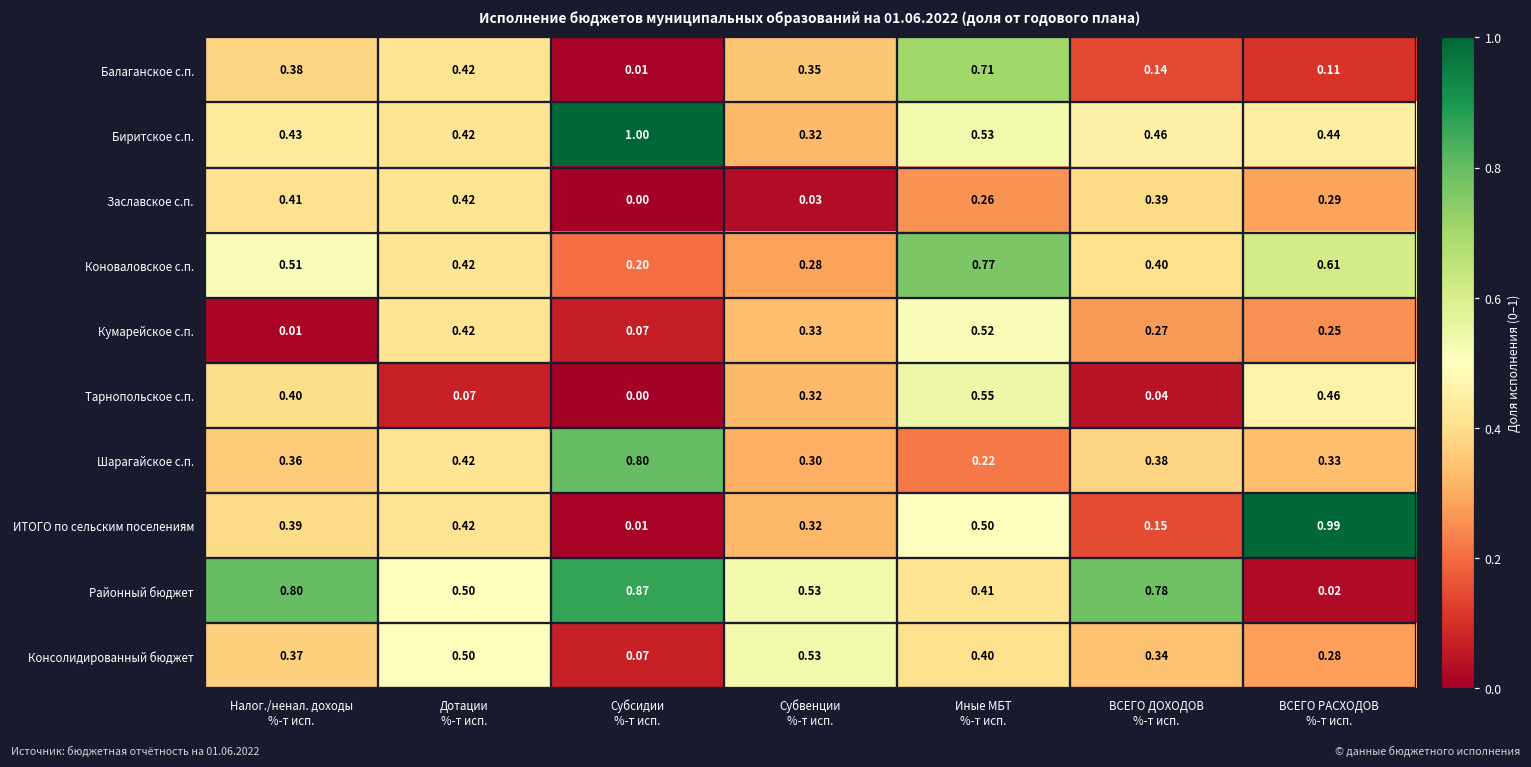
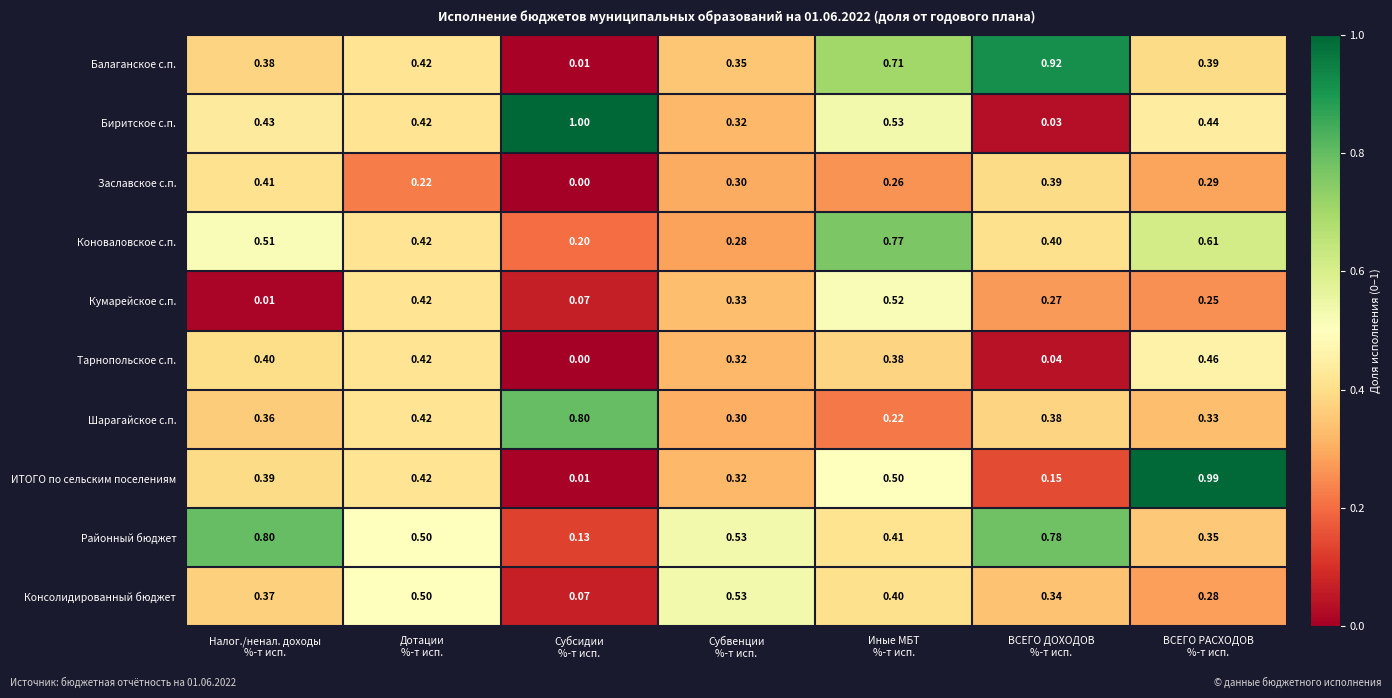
  {
    "Балаганское с.п.": {
      "Налог./ненал. доходы %-т исп.": 0.38,
      "Дотации %-т исп.": 0.42,
      "Субсидии %-т исп.": 0.01,
      "Субвенции %-т исп.": 0.35,
      "Иные МБТ %-т исп.": 0.71,
-     "ВСЕГО ДОХОДОВ %-т исп.": 0.14,
-     "ВСЕГО РАСХОДОВ %-т исп.": 0.11
+     "ВСЕГО ДОХОДОВ %-т исп.": 0.92,
+     "ВСЕГО РАСХОДОВ %-т исп.": 0.39
    },
    "Биритское с.п.": {
      "Налог./ненал. доходы %-т исп.": 0.43,
      "Дотации %-т исп.": 0.42,
      "Субсидии %-т исп.": 1.00,
      "Субвенции %-т исп.": 0.32,
      "Иные МБТ %-т исп.": 0.53,
-     "ВСЕГО ДОХОДОВ %-т исп.": 0.46,
+     "ВСЕГО ДОХОДОВ %-т исп.": 0.03,
      "ВСЕГО РАСХОДОВ %-т исп.": 0.44
    },
    "Заславское с.п.": {
      "Налог./ненал. доходы %-т исп.": 0.41,
-     "Дотации %-т исп.": 0.42,
+     "Дотации %-т исп.": 0.22,
      "Субсидии %-т исп.": 0.00,
-     "Субвенции %-т исп.": 0.03,
+     "Субвенции %-т исп.": 0.30,
      "Иные МБТ %-т исп.": 0.26,
      "ВСЕГО ДОХОДОВ %-т исп.": 0.39,
      "ВСЕГО РАСХОДОВ %-т исп.": 0.29
    },
    "Коноваловское с.п.": {
      "Налог./ненал. доходы %-т исп.": 0.51,
      "Дотации %-т исп.": 0.42,
      "Субсидии %-т исп.": 0.20,
      "Субвенции %-т исп.": 0.28,
      "Иные МБТ %-т исп.": 0.77,
      "ВСЕГО ДОХОДОВ %-т исп.": 0.40,
      "ВСЕГО РАСХОДОВ %-т исп.": 0.61
    },
    "Кумарейское с.п.": {
      "Налог./ненал. доходы %-т исп.": 0.01,
      "Дотации %-т исп.": 0.42,
      "Субсидии %-т исп.": 0.07,
      "Субвенции %-т исп.": 0.33,
      "Иные МБТ %-т исп.": 0.52,
      "ВСЕГО ДОХОДОВ %-т исп.": 0.27,
      "ВСЕГО РАСХОДОВ %-т исп.": 0.25
    },
    "Тарнопольское с.п.": {
      "Налог./ненал. доходы %-т исп.": 0.40,
-     "Дотации %-т исп.": 0.07,
+     "Дотации %-т исп.": 0.42,
      "Субсидии %-т исп.": 0.00,
      "Субвенции %-т исп.": 0.32,
-     "Иные МБТ %-т исп.": 0.55,
+     "Иные МБТ %-т исп.": 0.38,
      "ВСЕГО ДОХОДОВ %-т исп.": 0.04,
      "ВСЕГО РАСХОДОВ %-т исп.": 0.46
    },
    "Шарагайское с.п.": {
      "Налог./ненал. доходы %-т исп.": 0.36,
      "Дотации %-т исп.": 0.42,
      "Субсидии %-т исп.": 0.80,
      "Субвенции %-т исп.": 0.30,
      "Иные МБТ %-т исп.": 0.22,
      "ВСЕГО ДОХОДОВ %-т исп.": 0.38,
      "ВСЕГО РАСХОДОВ %-т исп.": 0.33
    },
    "ИТОГО по сельским поселениям": {
      "Налог./ненал. доходы %-т исп.": 0.39,
      "Дотации %-т исп.": 0.42,
      "Субсидии %-т исп.": 0.01,
      "Субвенции %-т исп.": 0.32,
      "Иные МБТ %-т исп.": 0.50,
      "ВСЕГО ДОХОДОВ %-т исп.": 0.15,
      "ВСЕГО РАСХОДОВ %-т исп.": 0.99
    },
    "Районный бюджет": {
      "Налог./ненал. доходы %-т исп.": 0.80,
      "Дотации %-т исп.": 0.50,
-     "Субсидии %-т исп.": 0.87,
+     "Субсидии %-т исп.": 0.13,
      "Субвенции %-т исп.": 0.53,
      "Иные МБТ %-т исп.": 0.41,
      "ВСЕГО ДОХОДОВ %-т исп.": 0.78,
-     "ВСЕГО РАСХОДОВ %-т исп.": 0.02
+     "ВСЕГО РАСХОДОВ %-т исп.": 0.35
    },
    "Консолидированный бюджет": {
      "Налог./ненал. доходы %-т исп.": 0.37,
      "Дотации %-т исп.": 0.50,
      "Субсидии %-т исп.": 0.07,
      "Субвенции %-т исп.": 0.53,
      "Иные МБТ %-т исп.": 0.40,
      "ВСЕГО ДОХОДОВ %-т исп.": 0.34,
      "ВСЕГО РАСХОДОВ %-т исп.": 0.28
    }
  }
